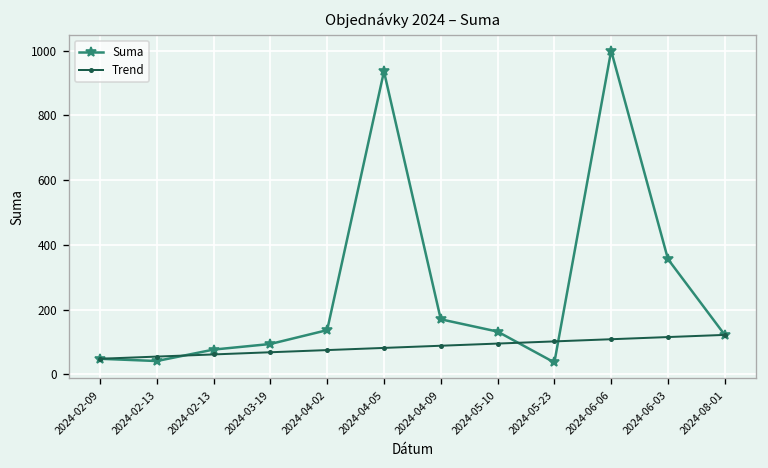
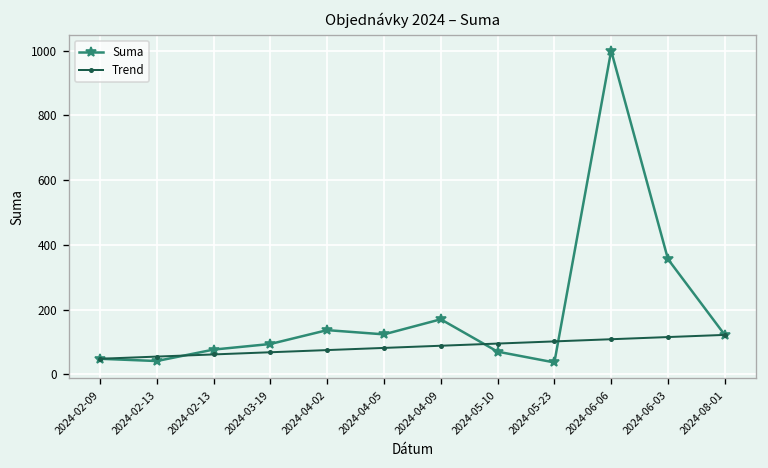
  {
    "Suma": {
      "2024-03-19": 90,
      "2024-04-02": 140,
-     "2024-04-05": 940,
+     "2024-04-05": 120,
      "2024-04-09": 170,
-     "2024-05-10": 130,
+     "2024-05-10": 70,
      "2024-05-23": 40,
      "2024-06-06": 1000,
      "2024-06-03": 360
    },
    "Trend": {
      "2024-03-19": 70,
      "2024-04-02": 70,
      "2024-04-05": 80,
      "2024-04-09": 90,
      "2024-05-10": 90,
      "2024-05-23": 100,
      "2024-06-06": 110,
      "2024-06-03": 120
    }
  }
